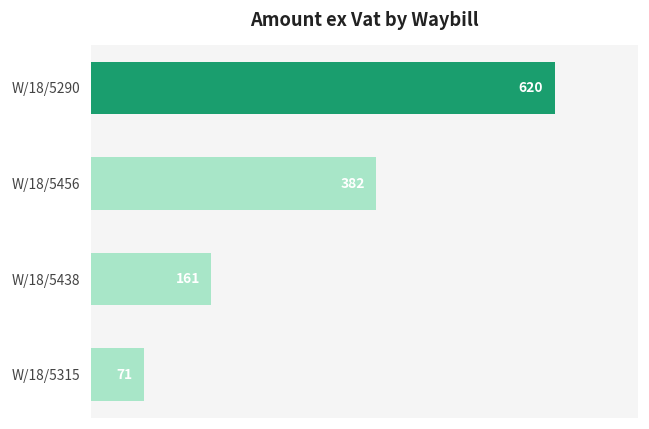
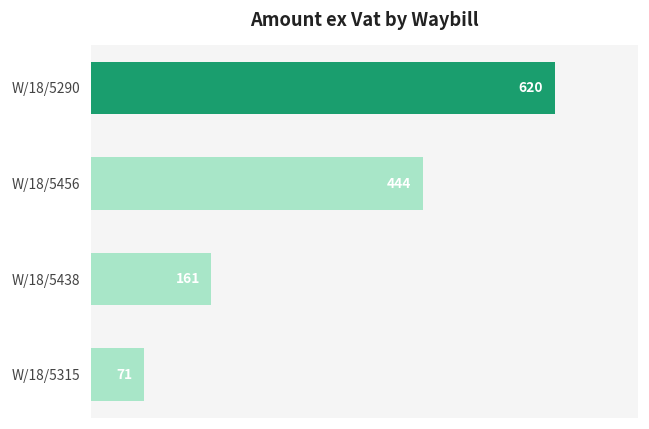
  {
    "W/18/5290": 620,
-   "W/18/5456": 382,
+   "W/18/5456": 444,
    "W/18/5438": 161,
    "W/18/5315": 71
  }
